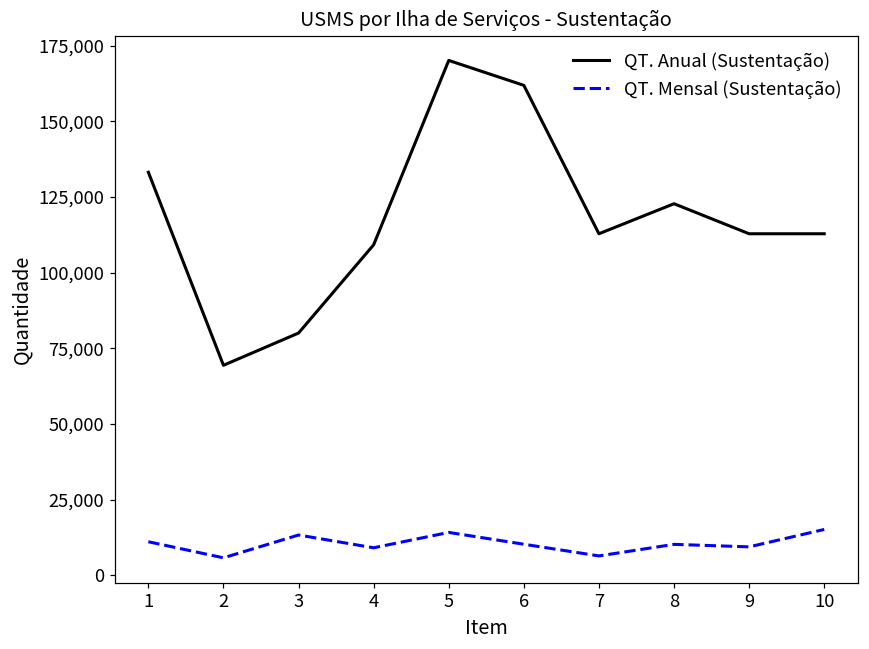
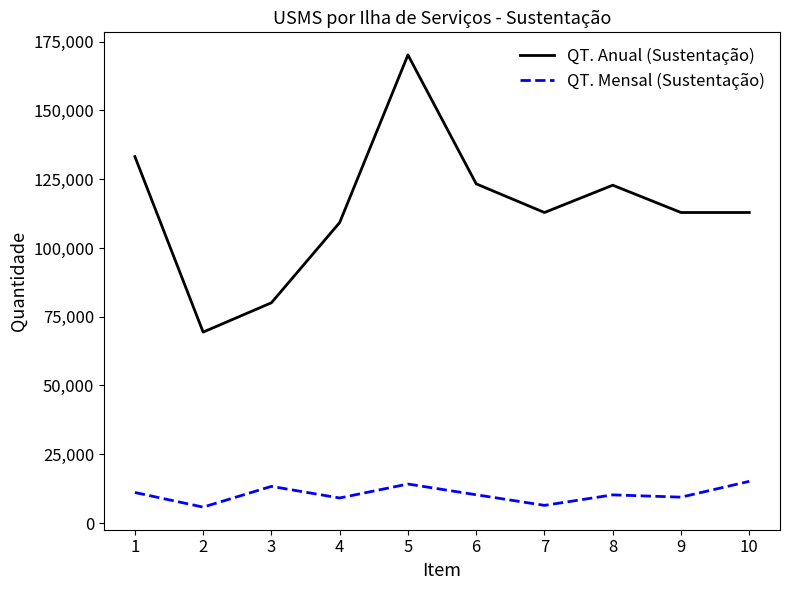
  {
    "QT. Anual (Sustentação)": {
      "1": "133,000",
      "2": "69,000",
      "3": "80,000",
      "4": "109,000",
      "5": "170,000",
-     "6": "162,000",
+     "6": "123,000",
      "7": "113,000",
      "8": "123,000",
      "9": "113,000",
      "10": "113,000"
    },
    "QT. Mensal (Sustentação)": {
      "1": "11,000",
      "2": "6,000",
      "3": "13,000",
      "4": "9,000",
      "5": "14,000",
      "6": "10,000",
      "7": "6,000",
      "8": "10,000",
      "9": "9,000",
      "10": "15,000"
    }
  }
